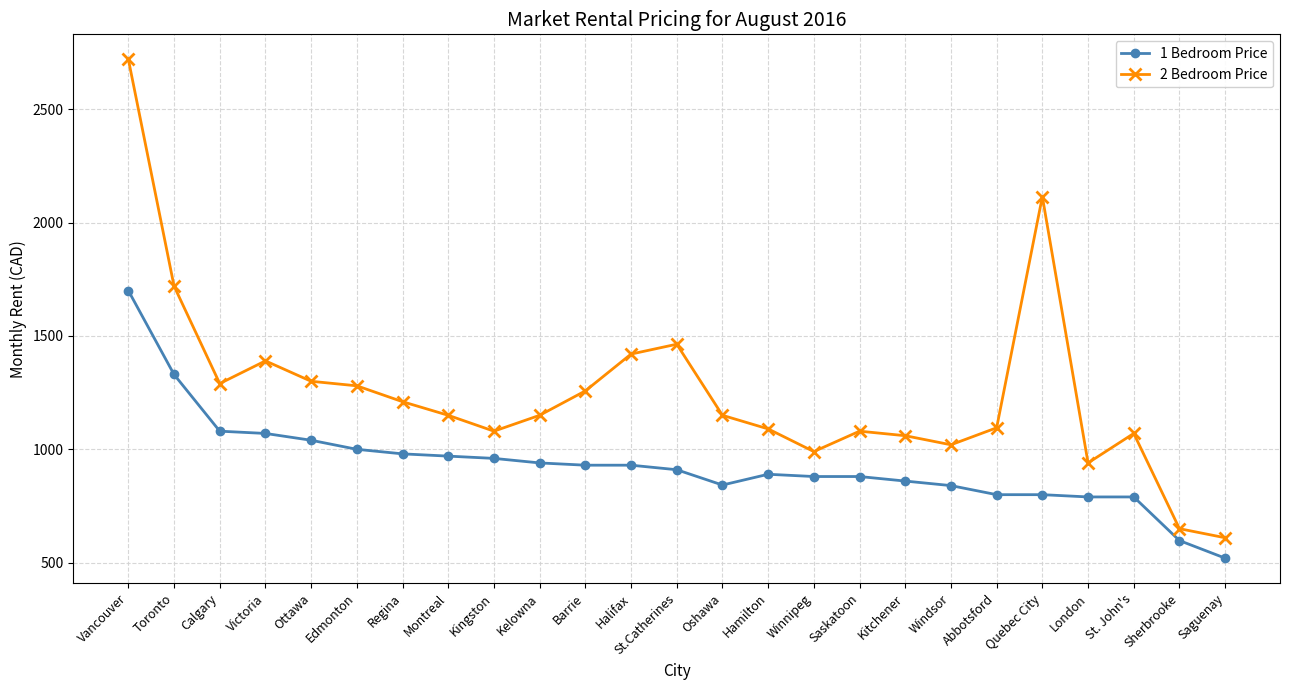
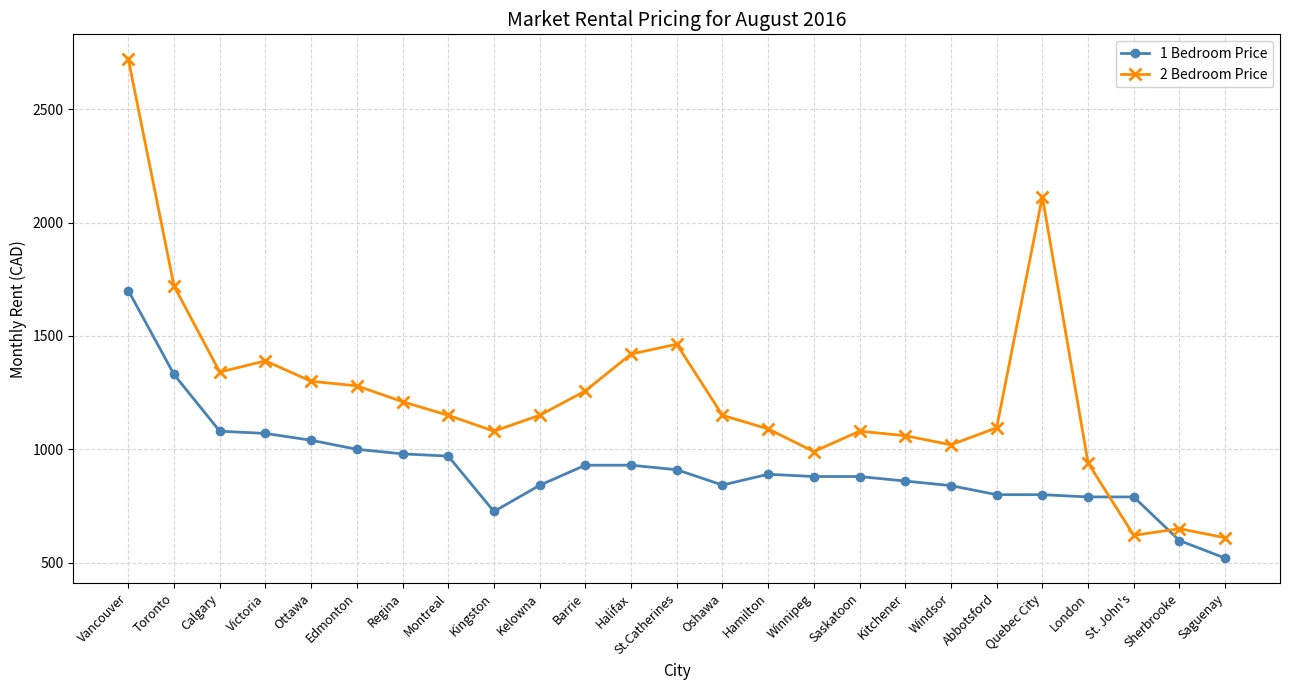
  {
    "1 Bedroom Price": {
      "Vancouver": 1700,
      "Toronto": 1330,
      "Calgary": 1080,
      "Victoria": 1070,
      "Ottawa": 1040,
      "Edmonton": 1000,
      "Regina": 980,
      "Montreal": 970,
-     "Kingston": 960,
-     "Kelowna": 940,
+     "Kingston": 730,
+     "Kelowna": 840,
      "Barrie": 930,
      "Halifax": 930,
      "St.Catherines": 910,
      "Oshawa": 840,
      "Hamilton": 890,
      "Winnipeg": 880,
      "Saskatoon": 880,
      "Kitchener": 860,
      "Windsor": 840,
      "Abbotsford": 800,
      "Quebec City": 800,
      "London": 790,
      "St. John's": 790,
      "Sherbrooke": 600,
      "Saguenay": 520
    },
    "2 Bedroom Price": {
      "Vancouver": 2720,
      "Toronto": 1720,
-     "Calgary": 1290,
+     "Calgary": 1340,
      "Victoria": 1390,
      "Ottawa": 1300,
      "Edmonton": 1280,
      "Regina": 1210,
      "Montreal": 1150,
      "Kingston": 1080,
      "Kelowna": 1150,
      "Barrie": 1260,
      "Halifax": 1420,
      "St.Catherines": 1460,
      "Oshawa": 1150,
      "Hamilton": 1090,
      "Winnipeg": 990,
      "Saskatoon": 1080,
      "Kitchener": 1060,
      "Windsor": 1020,
      "Abbotsford": 1100,
      "Quebec City": 2110,
      "London": 940,
-     "St. John's": 1070,
+     "St. John's": 620,
      "Sherbrooke": 650,
      "Saguenay": 610
    }
  }
